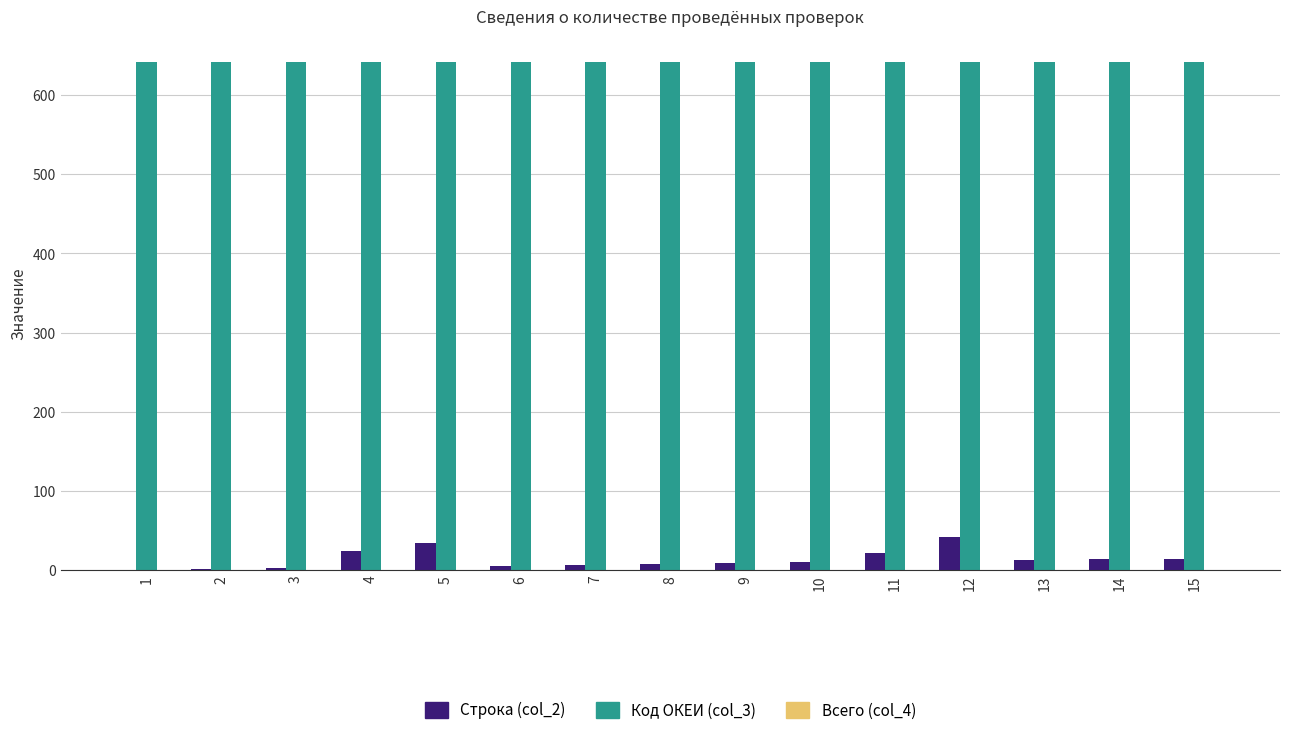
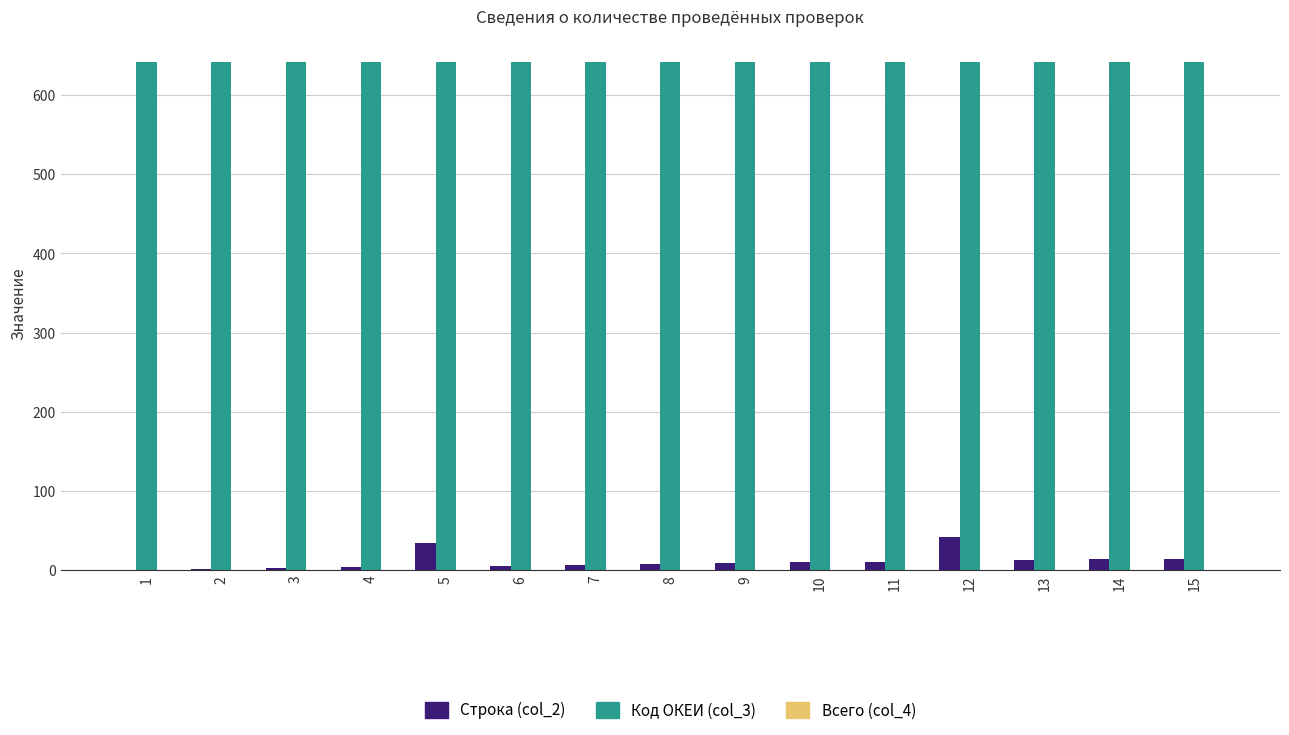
  {
    "Строка (col_2)": {
-     "4": 30,
+     "4": 0,
      "5": 40,
      "6": 10,
      "7": 10,
      "8": 10,
      "9": 10,
      "10": 10,
-     "11": 20,
+     "11": 10,
      "12": 40,
      "13": 10,
      "14": 10,
      "15": 20
    },
    "Код ОКЕИ (col_3)": {
      "1": 640,
      "2": 640,
      "3": 640,
      "4": 640,
      "5": 640,
      "6": 640,
      "7": 640,
      "8": 640,
      "9": 640,
      "10": 640,
      "11": 640,
      "12": 640,
      "13": 640,
      "14": 640,
      "15": 640
    },
    "Всего (col_4)": {
      "1": 0,
      "2": 0,
      "3": 0,
      "4": 0,
      "5": 0,
      "6": 0,
      "7": 0,
      "8": 0,
      "9": 0,
      "10": 0,
      "11": 0,
      "12": 0,
      "13": 0,
      "14": 0,
      "15": 0
    }
  }
